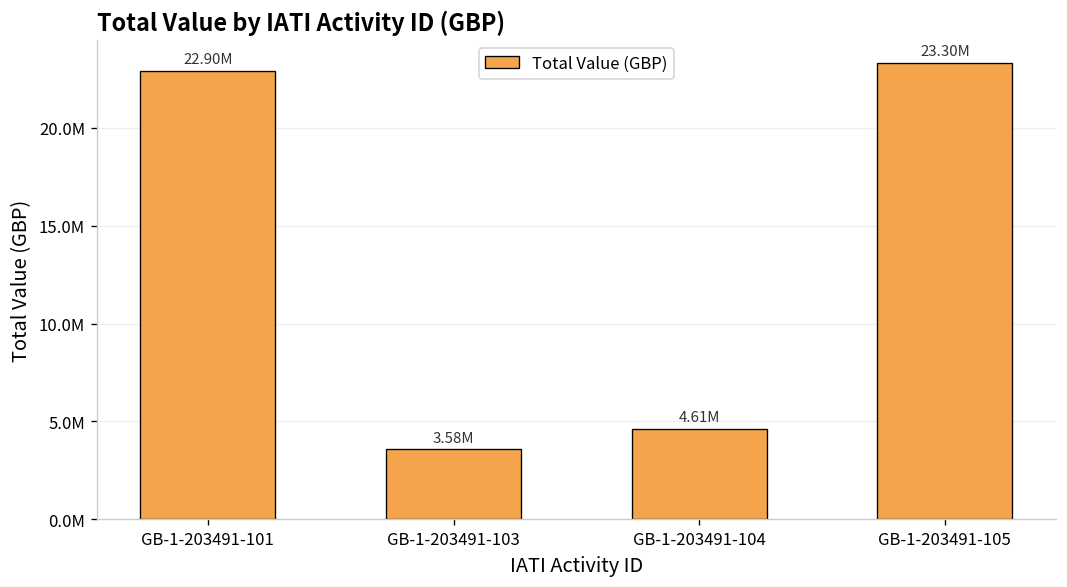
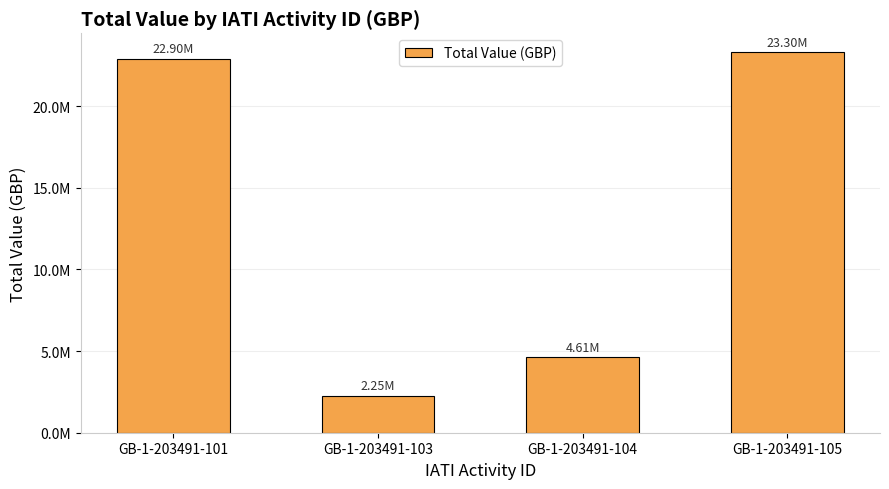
  {
    "GB-1-203491-101": "22.90M",
-   "GB-1-203491-103": "3.58M",
+   "GB-1-203491-103": "2.25M",
    "GB-1-203491-104": "4.61M",
    "GB-1-203491-105": "23.30M"
  }
